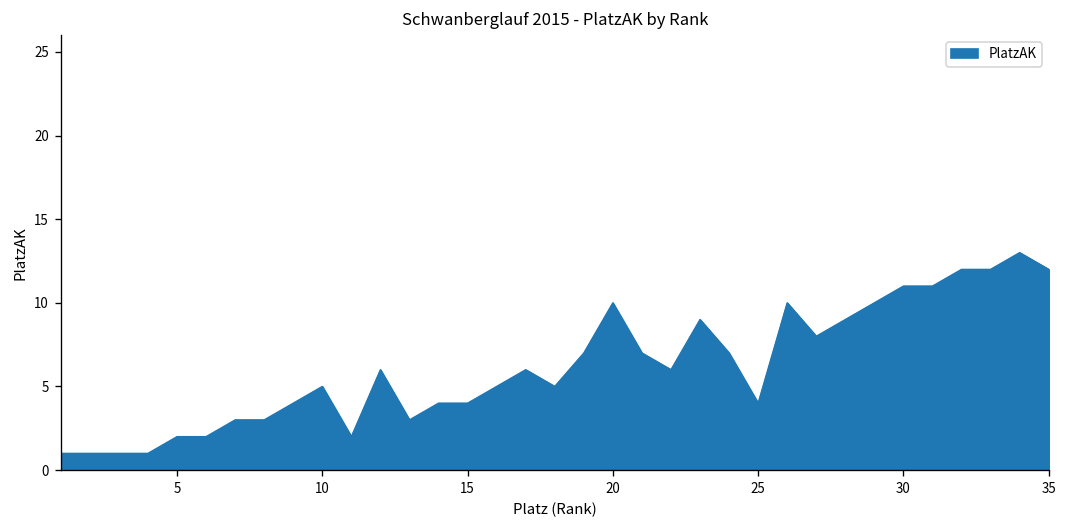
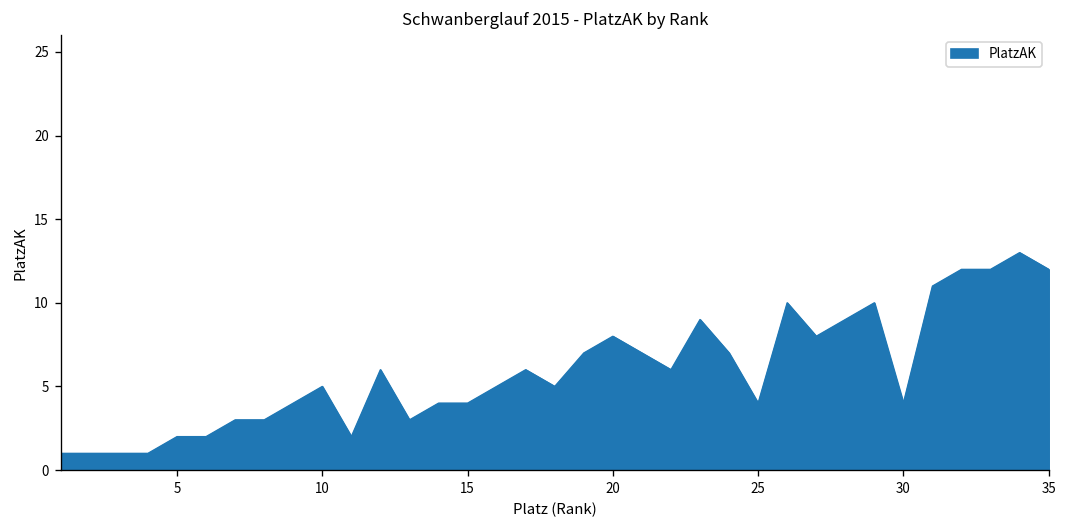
  {
    "5": 2,
    "10": 5,
    "15": 4,
-   "20": 10,
+   "20": 8,
    "25": 4,
-   "30": 11,
+   "30": 4,
    "35": 12
  }
